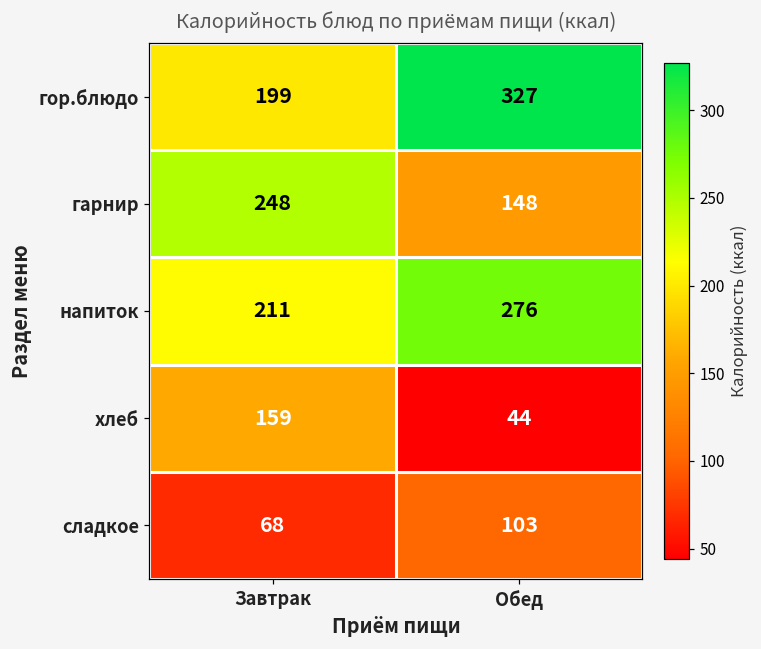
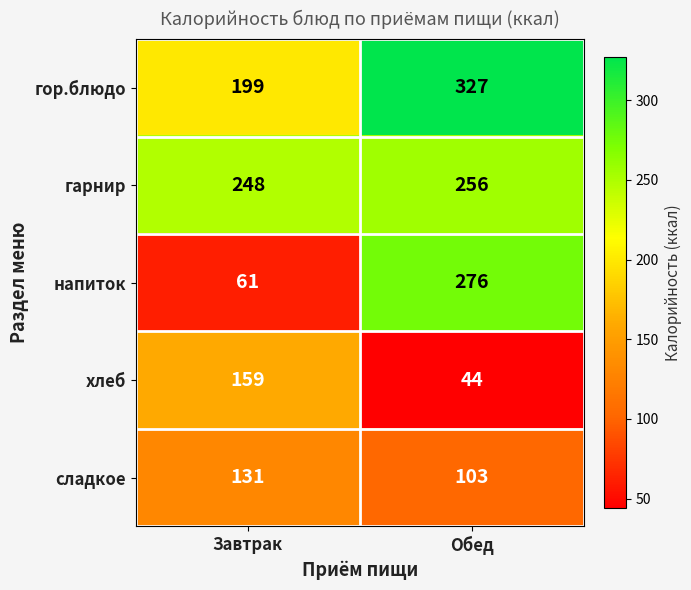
  {
    "гор.блюдо": {
      "Завтрак": 199,
      "Обед": 327
    },
    "гарнир": {
      "Завтрак": 248,
-     "Обед": 148
+     "Обед": 256
    },
    "напиток": {
-     "Завтрак": 211,
+     "Завтрак": 61,
      "Обед": 276
    },
    "хлеб": {
      "Завтрак": 159,
      "Обед": 44
    },
    "сладкое": {
-     "Завтрак": 68,
+     "Завтрак": 131,
      "Обед": 103
    }
  }
